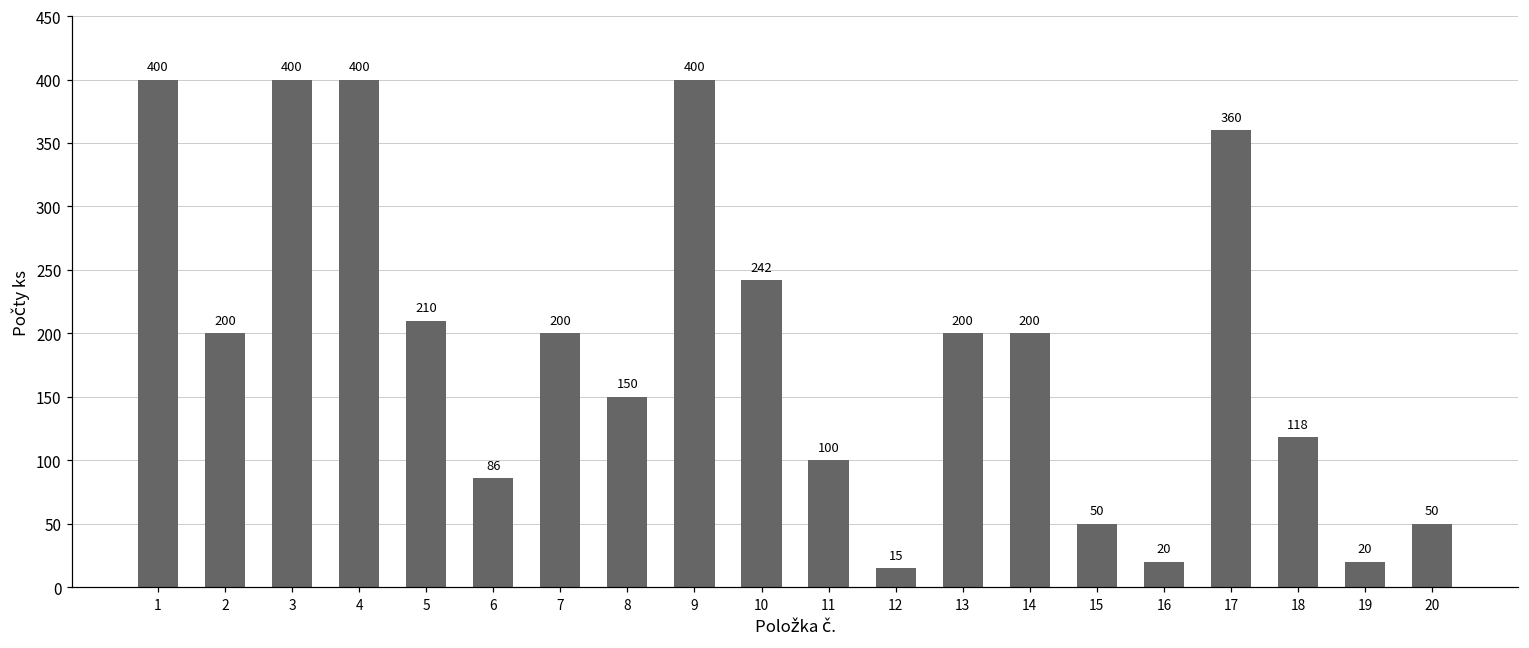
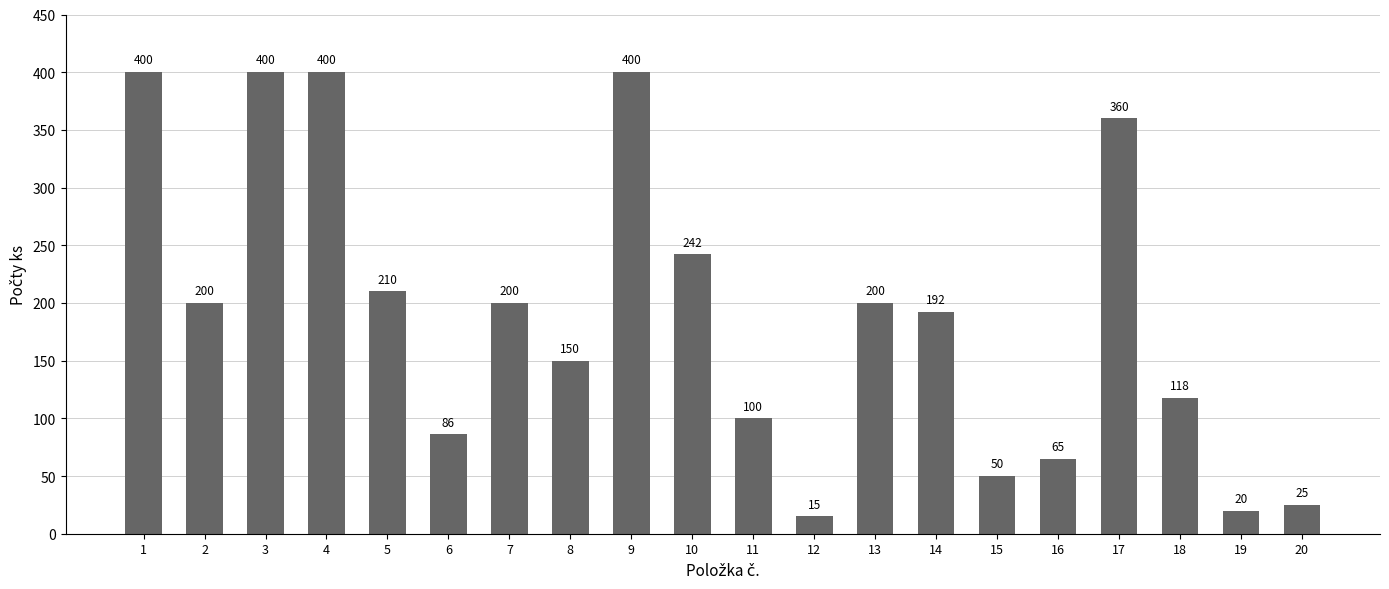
  {
    "1": 400,
    "2": 200,
    "3": 400,
    "4": 400,
    "5": 210,
    "6": 86,
    "7": 200,
    "8": 150,
    "9": 400,
    "10": 242,
    "11": 100,
    "12": 15,
    "13": 200,
-   "14": 200,
+   "14": 192,
    "15": 50,
-   "16": 20,
+   "16": 65,
    "17": 360,
    "18": 118,
    "19": 20,
-   "20": 50
+   "20": 25
  }
